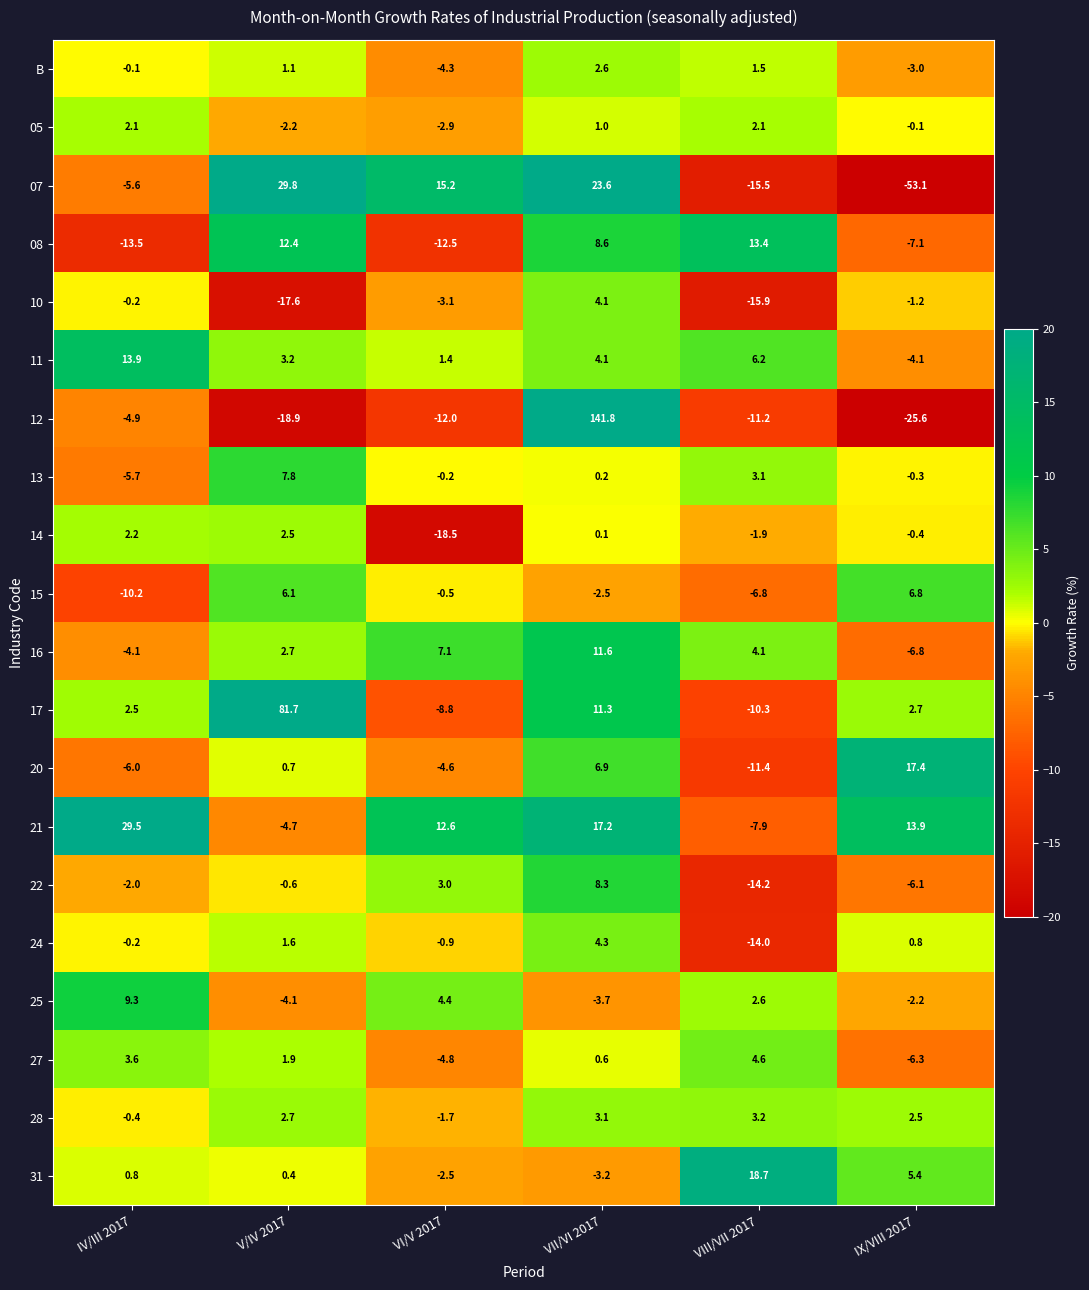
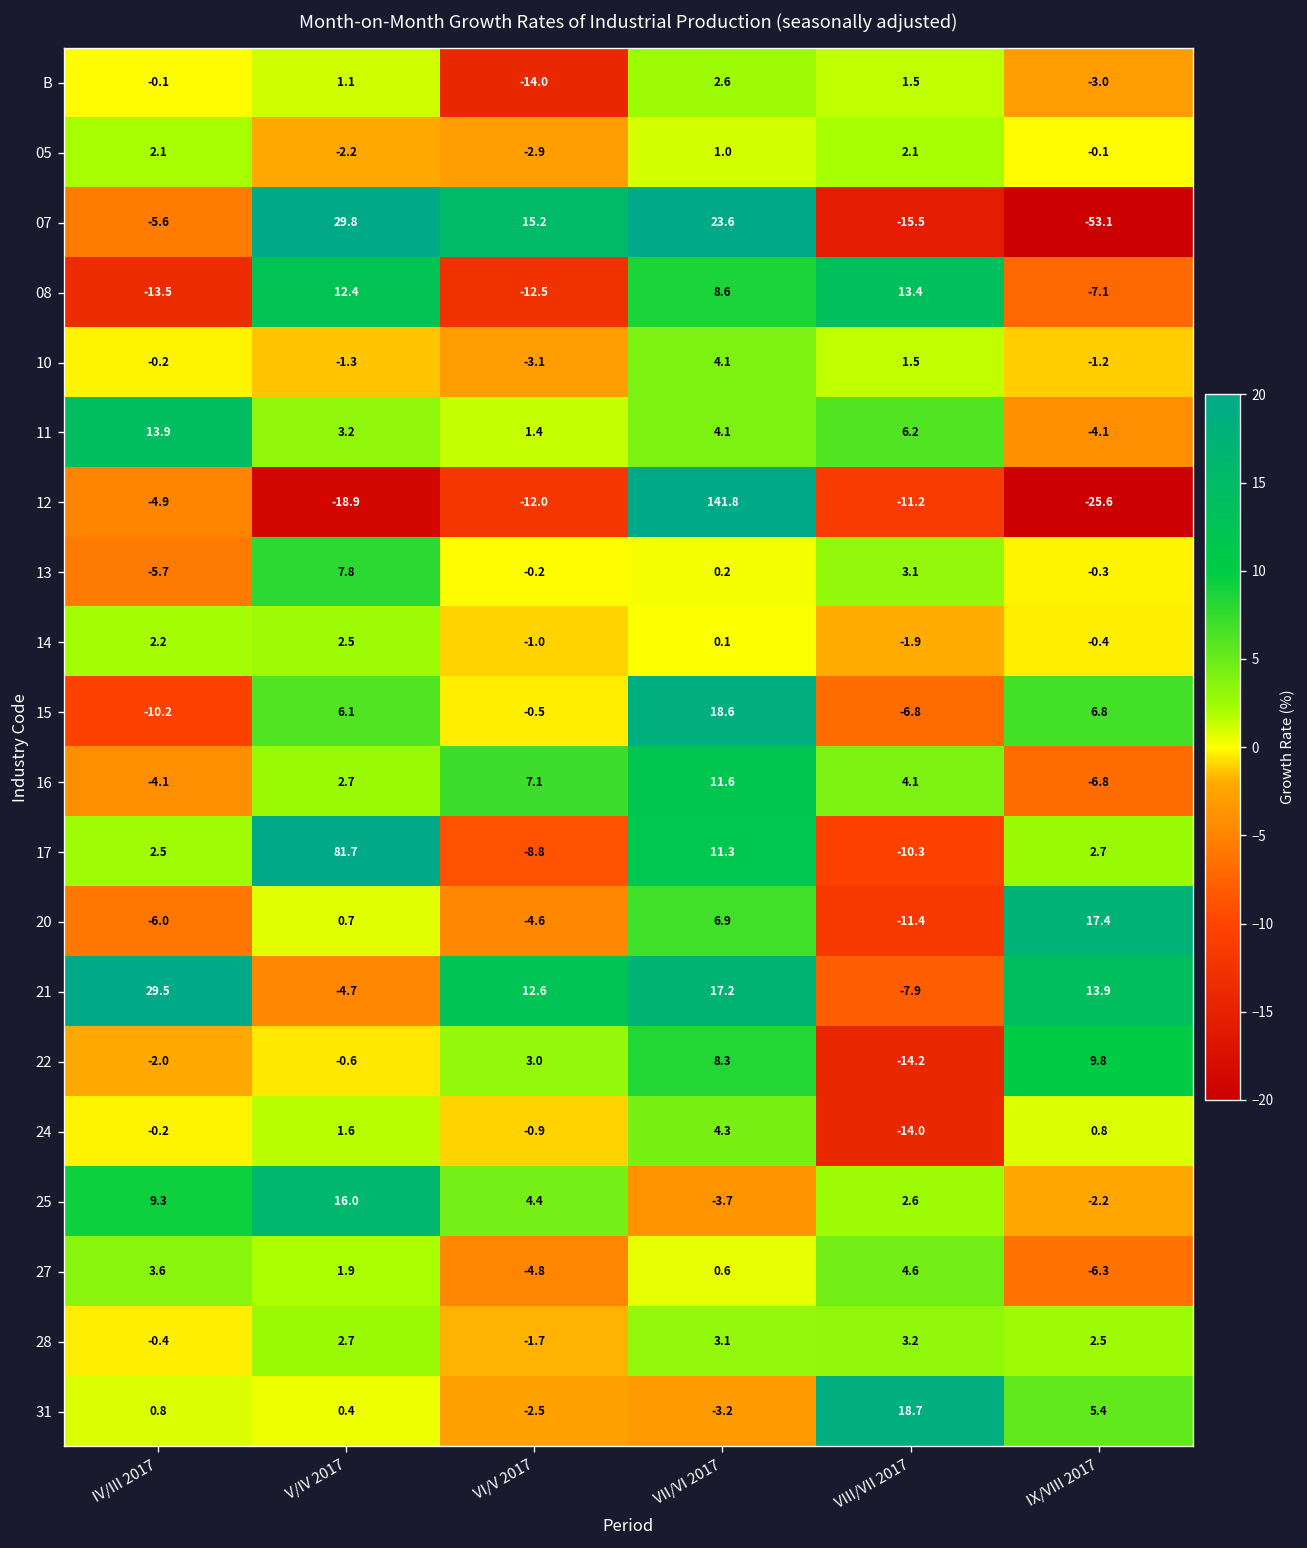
  {
    "B": {
      "IV/III 2017": -0.1,
      "V/IV 2017": 1.1,
-     "VI/V 2017": -4.3,
+     "VI/V 2017": -14.0,
      "VII/VI 2017": 2.6,
      "VIII/VII 2017": 1.5,
      "IX/VIII 2017": -3.0
    },
    "05": {
      "IV/III 2017": 2.1,
      "V/IV 2017": -2.2,
      "VI/V 2017": -2.9,
      "VII/VI 2017": 1.0,
      "VIII/VII 2017": 2.1,
      "IX/VIII 2017": -0.1
    },
    "07": {
      "IV/III 2017": -5.6,
      "V/IV 2017": 29.8,
      "VI/V 2017": 15.2,
      "VII/VI 2017": 23.6,
      "VIII/VII 2017": -15.5,
      "IX/VIII 2017": -53.1
    },
    "08": {
      "IV/III 2017": -13.5,
      "V/IV 2017": 12.4,
      "VI/V 2017": -12.5,
      "VII/VI 2017": 8.6,
      "VIII/VII 2017": 13.4,
      "IX/VIII 2017": -7.1
    },
    "10": {
      "IV/III 2017": -0.2,
-     "V/IV 2017": -17.6,
+     "V/IV 2017": -1.3,
      "VI/V 2017": -3.1,
      "VII/VI 2017": 4.1,
-     "VIII/VII 2017": -15.9,
+     "VIII/VII 2017": 1.5,
      "IX/VIII 2017": -1.2
    },
    "11": {
      "IV/III 2017": 13.9,
      "V/IV 2017": 3.2,
      "VI/V 2017": 1.4,
      "VII/VI 2017": 4.1,
      "VIII/VII 2017": 6.2,
      "IX/VIII 2017": -4.1
    },
    "12": {
      "IV/III 2017": -4.9,
      "V/IV 2017": -18.9,
      "VI/V 2017": -12.0,
      "VII/VI 2017": 141.8,
      "VIII/VII 2017": -11.2,
      "IX/VIII 2017": -25.6
    },
    "13": {
      "IV/III 2017": -5.7,
      "V/IV 2017": 7.8,
      "VI/V 2017": -0.2,
      "VII/VI 2017": 0.2,
      "VIII/VII 2017": 3.1,
      "IX/VIII 2017": -0.3
    },
    "14": {
      "IV/III 2017": 2.2,
      "V/IV 2017": 2.5,
-     "VI/V 2017": -18.5,
+     "VI/V 2017": -1.0,
      "VII/VI 2017": 0.1,
      "VIII/VII 2017": -1.9,
      "IX/VIII 2017": -0.4
    },
    "15": {
      "IV/III 2017": -10.2,
      "V/IV 2017": 6.1,
      "VI/V 2017": -0.5,
-     "VII/VI 2017": -2.5,
+     "VII/VI 2017": 18.6,
      "VIII/VII 2017": -6.8,
      "IX/VIII 2017": 6.8
    },
    "16": {
      "IV/III 2017": -4.1,
      "V/IV 2017": 2.7,
      "VI/V 2017": 7.1,
      "VII/VI 2017": 11.6,
      "VIII/VII 2017": 4.1,
      "IX/VIII 2017": -6.8
    },
    "17": {
      "IV/III 2017": 2.5,
      "V/IV 2017": 81.7,
      "VI/V 2017": -8.8,
      "VII/VI 2017": 11.3,
      "VIII/VII 2017": -10.3,
      "IX/VIII 2017": 2.7
    },
    "20": {
      "IV/III 2017": -6.0,
      "V/IV 2017": 0.7,
      "VI/V 2017": -4.6,
      "VII/VI 2017": 6.9,
      "VIII/VII 2017": -11.4,
      "IX/VIII 2017": 17.4
    },
    "21": {
      "IV/III 2017": 29.5,
      "V/IV 2017": -4.7,
      "VI/V 2017": 12.6,
      "VII/VI 2017": 17.2,
      "VIII/VII 2017": -7.9,
      "IX/VIII 2017": 13.9
    },
    "22": {
      "IV/III 2017": -2.0,
      "V/IV 2017": -0.6,
      "VI/V 2017": 3.0,
      "VII/VI 2017": 8.3,
      "VIII/VII 2017": -14.2,
-     "IX/VIII 2017": -6.1
+     "IX/VIII 2017": 9.8
    },
    "24": {
      "IV/III 2017": -0.2,
      "V/IV 2017": 1.6,
      "VI/V 2017": -0.9,
      "VII/VI 2017": 4.3,
      "VIII/VII 2017": -14.0,
      "IX/VIII 2017": 0.8
    },
    "25": {
      "IV/III 2017": 9.3,
-     "V/IV 2017": -4.1,
+     "V/IV 2017": 16.0,
      "VI/V 2017": 4.4,
      "VII/VI 2017": -3.7,
      "VIII/VII 2017": 2.6,
      "IX/VIII 2017": -2.2
    },
    "27": {
      "IV/III 2017": 3.6,
      "V/IV 2017": 1.9,
      "VI/V 2017": -4.8,
      "VII/VI 2017": 0.6,
      "VIII/VII 2017": 4.6,
      "IX/VIII 2017": -6.3
    },
    "28": {
      "IV/III 2017": -0.4,
      "V/IV 2017": 2.7,
      "VI/V 2017": -1.7,
      "VII/VI 2017": 3.1,
      "VIII/VII 2017": 3.2,
      "IX/VIII 2017": 2.5
    },
    "31": {
      "IV/III 2017": 0.8,
      "V/IV 2017": 0.4,
      "VI/V 2017": -2.5,
      "VII/VI 2017": -3.2,
      "VIII/VII 2017": 18.7,
      "IX/VIII 2017": 5.4
    }
  }
